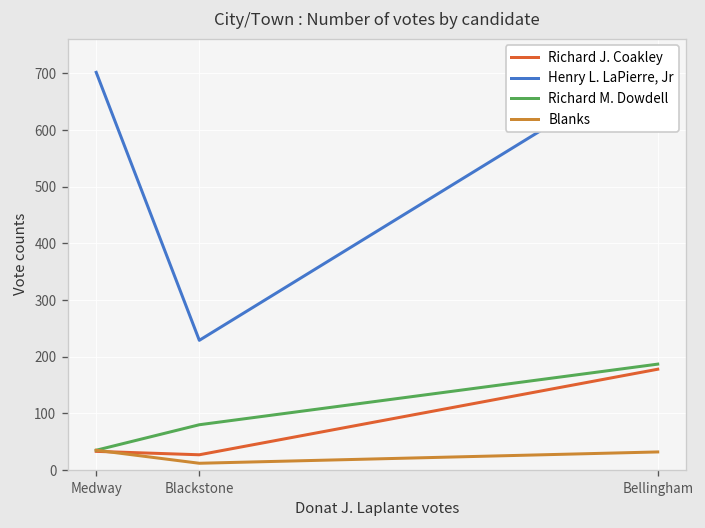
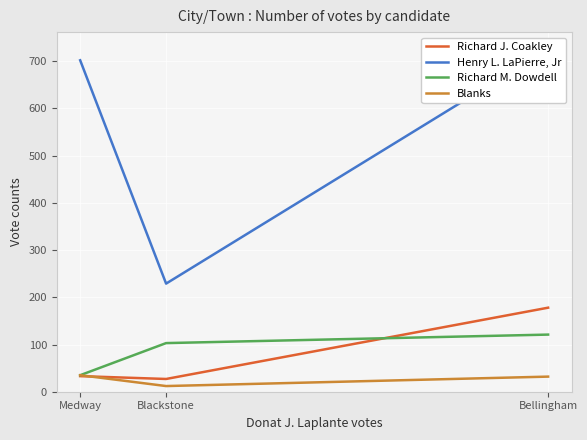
  {
    "Henry L. LaPierre, Jr": {
      "Medway": 700,
      "Blackstone": 230
    },
    "Richard M. Dowdell": {
-     "Blackstone": 80,
-     "Bellingham": 190
+     "Blackstone": 100,
+     "Bellingham": 120
    }
  }
